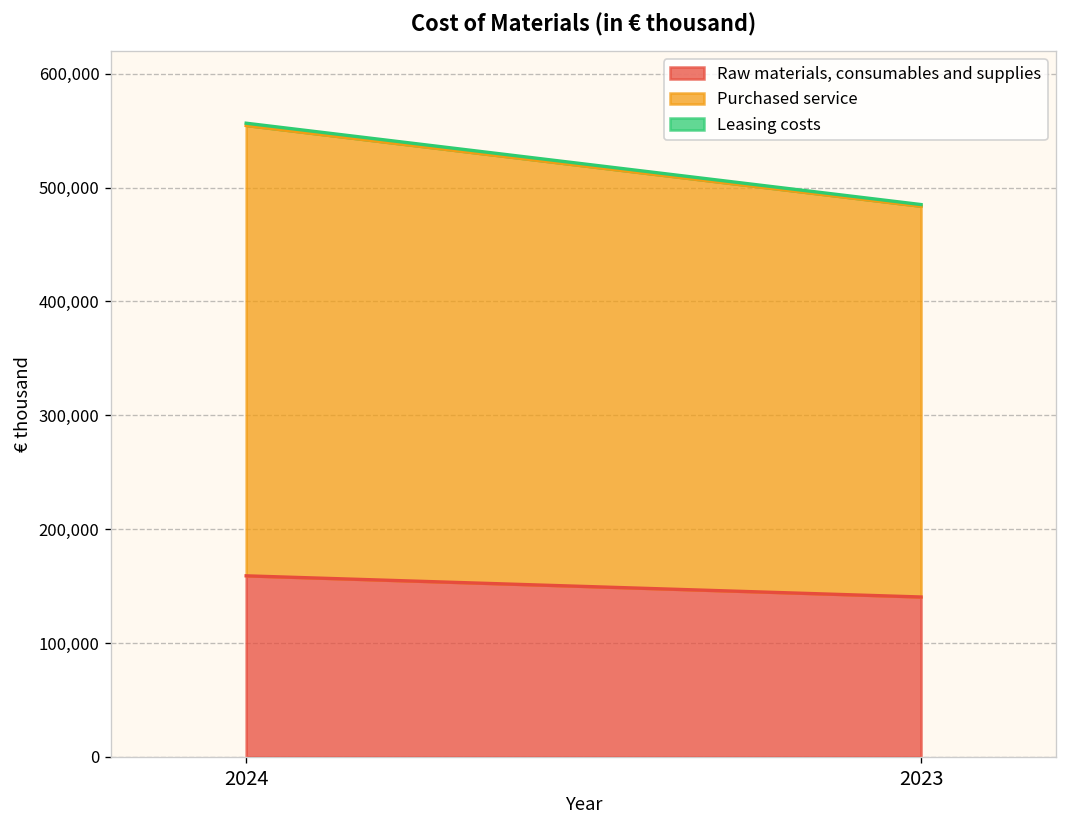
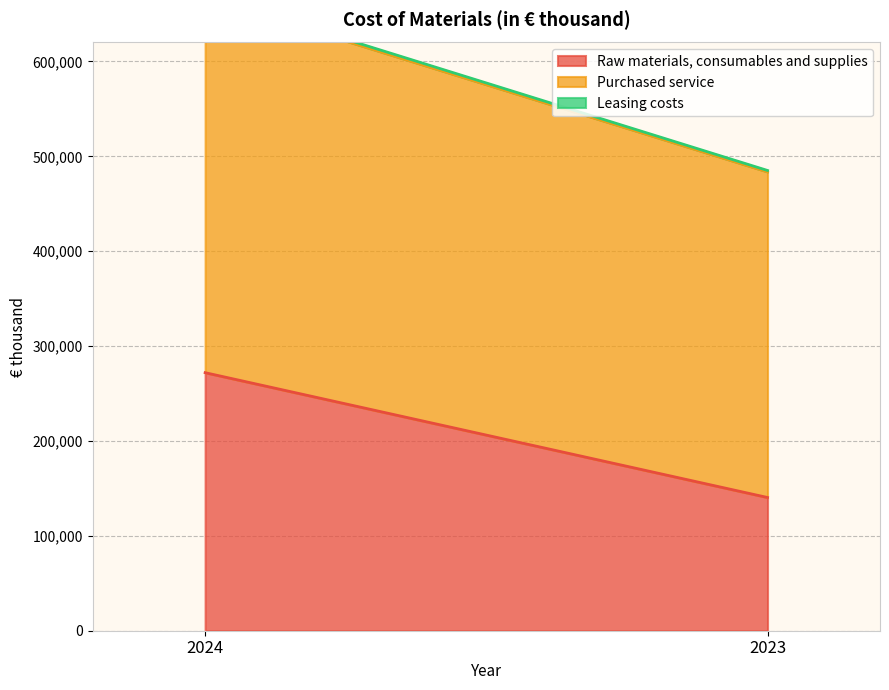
  {
    "Raw materials, consumables and supplies": {
-     "2024": "160,000",
+     "2024": "270,000",
      "2023": "140,000"
    }
  }
